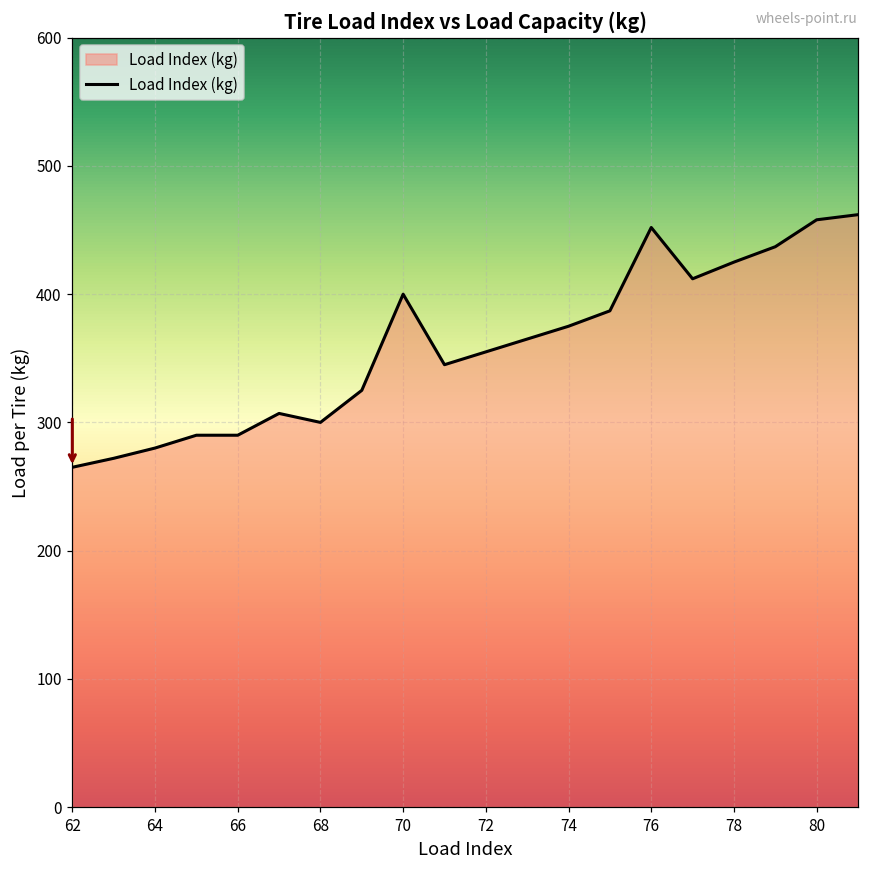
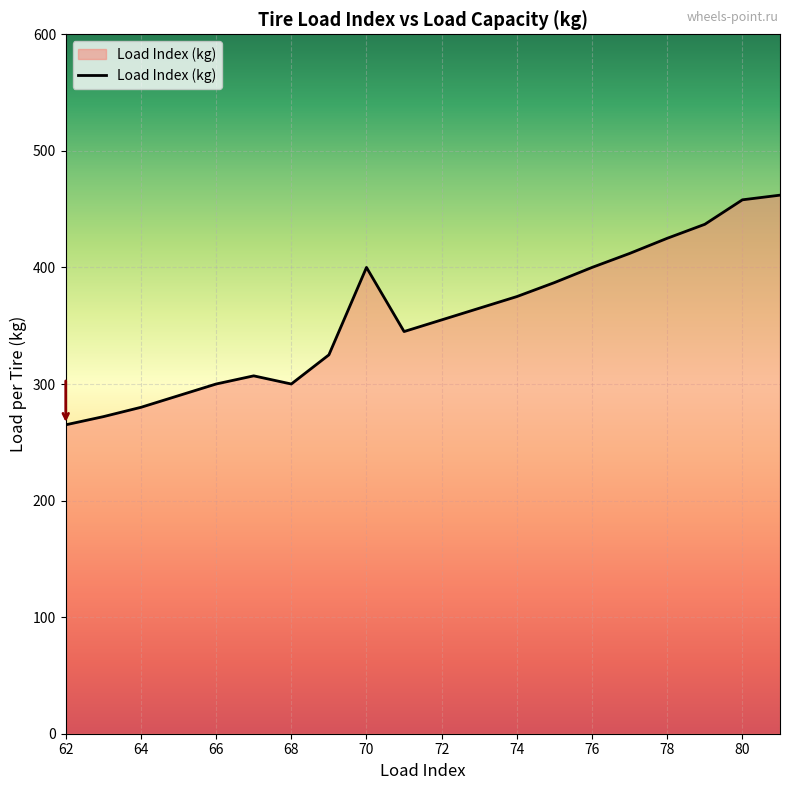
  {
    "62": 265,
    "64": 280,
-   "66": 290,
+   "66": 300,
    "68": 300,
    "70": 400,
    "72": 355,
    "74": 375,
-   "76": 452,
+   "76": 400,
    "78": 425,
    "80": 458
  }
